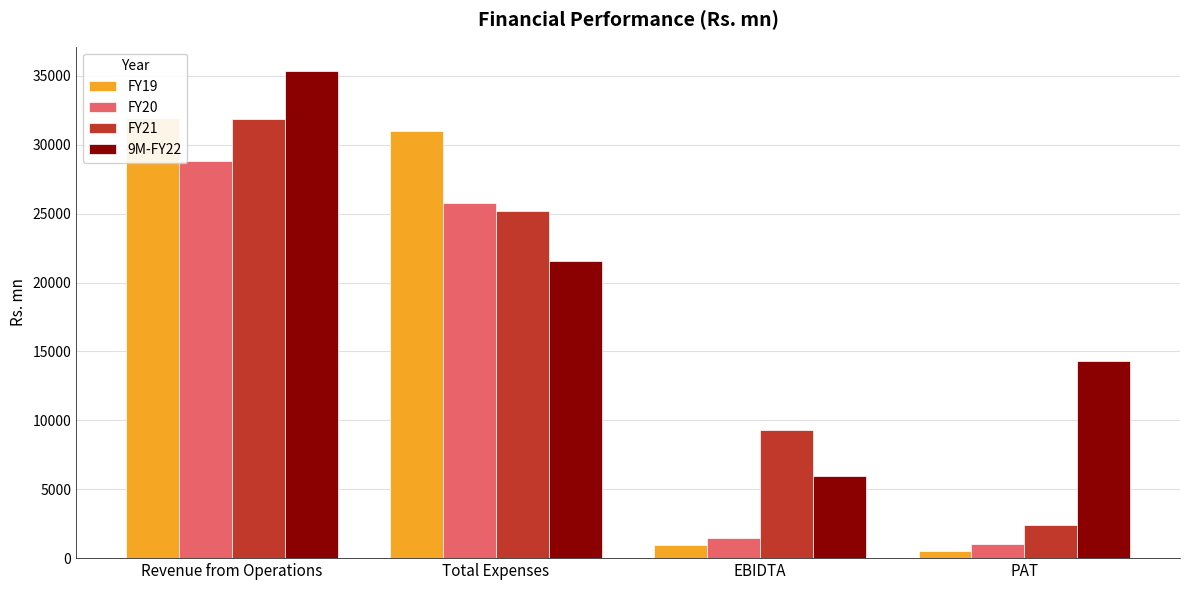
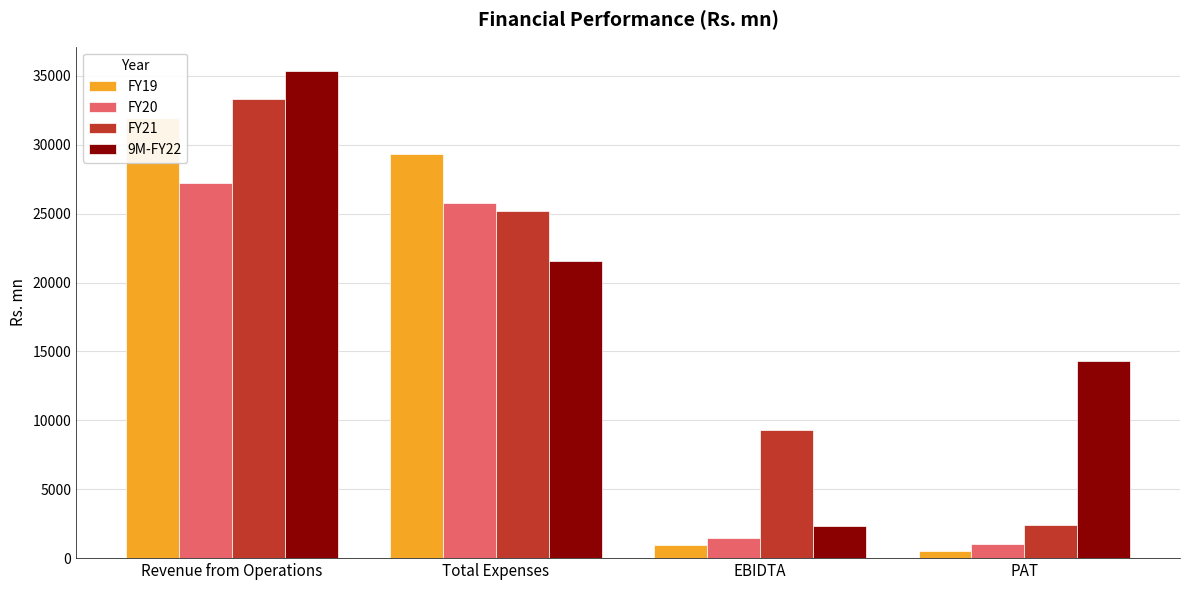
  {
    "FY19": {
-     "Total Expenses": 31000,
+     "Total Expenses": 29300,
      "EBIDTA": 900,
      "PAT": 500
    },
    "FY20": {
-     "Revenue from Operations": 28800,
+     "Revenue from Operations": 27200,
      "Total Expenses": 25800,
      "EBIDTA": 1500,
      "PAT": 1000
    },
    "FY21": {
-     "Revenue from Operations": 31900,
+     "Revenue from Operations": 33300,
      "Total Expenses": 25200,
      "EBIDTA": 9300,
      "PAT": 2400
    },
    "9M-FY22": {
      "Revenue from Operations": 35300,
      "Total Expenses": 21600,
-     "EBIDTA": 6000,
+     "EBIDTA": 2400,
      "PAT": 14300
    }
  }
